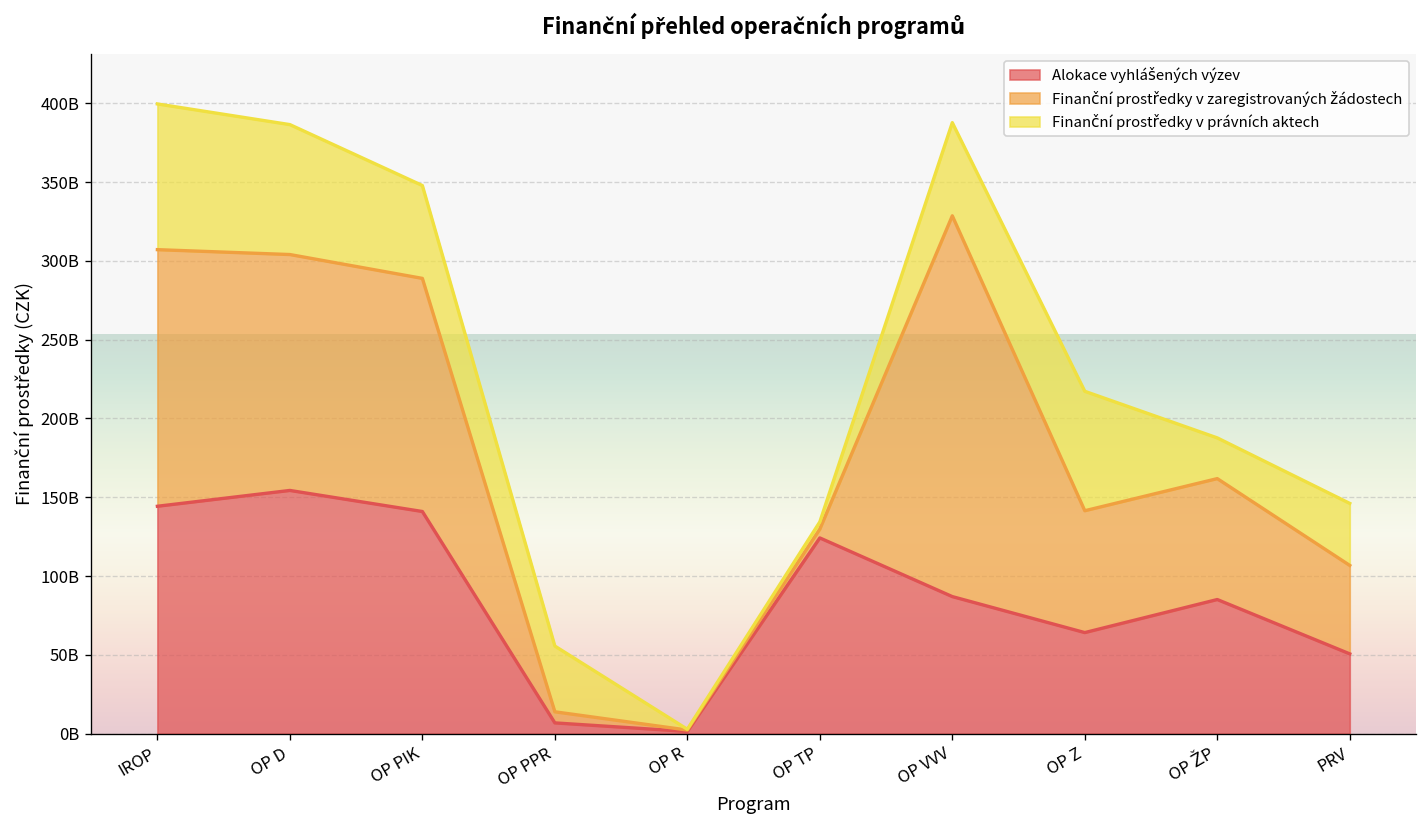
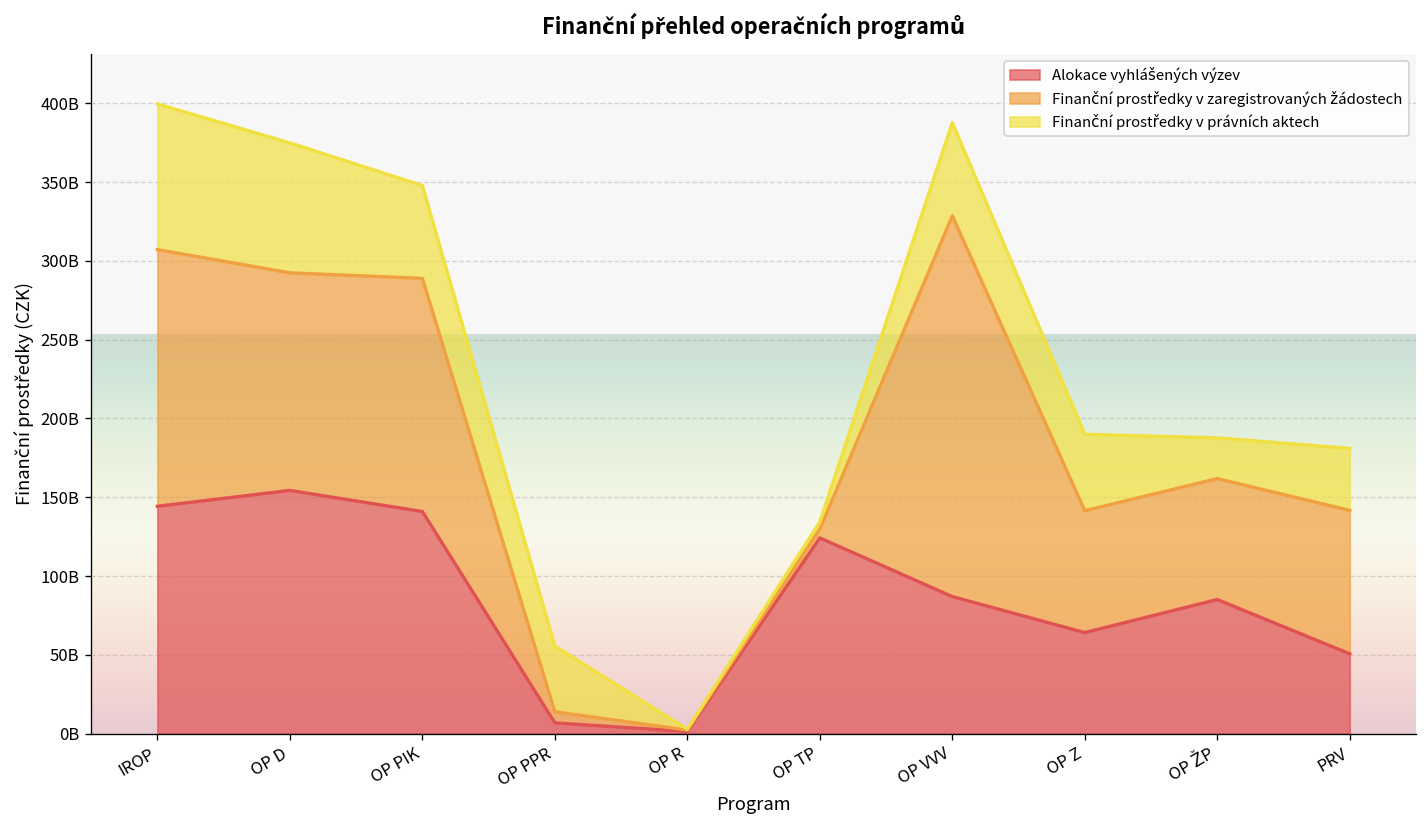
  {
    "Alokace vyhlášených výzev": {
      "IROP": 144000000000,
      "OP D": 154000000000,
      "OP PIK": 141000000000,
      "OP PPR": 7000000000,
      "OP TP": 124000000000,
      "OP VVV": 87000000000,
      "OP Z": 64000000000,
      "OP ŽP": 85000000000,
      "PRV": 51000000000
    },
    "Finanční prostředky v zaregistrovaných žádostech": {
      "IROP": 163000000000,
-     "OP D": 150000000000,
+     "OP D": 138000000000,
      "OP PIK": 148000000000,
      "OP PPR": 7000000000,
      "OP TP": 6000000000,
      "OP VVV": 242000000000,
      "OP Z": 77000000000,
      "OP ŽP": 77000000000,
-     "PRV": 56000000000
+     "PRV": 91000000000
    },
    "Finanční prostředky v právních aktech": {
      "IROP": 92000000000,
      "OP D": 82000000000,
      "OP PIK": 59000000000,
      "OP PPR": 42000000000,
      "OP TP": 5000000000,
      "OP VVV": 59000000000,
-     "OP Z": 76000000000,
+     "OP Z": 49000000000,
      "OP ŽP": 26000000000,
      "PRV": 39000000000
    }
  }
